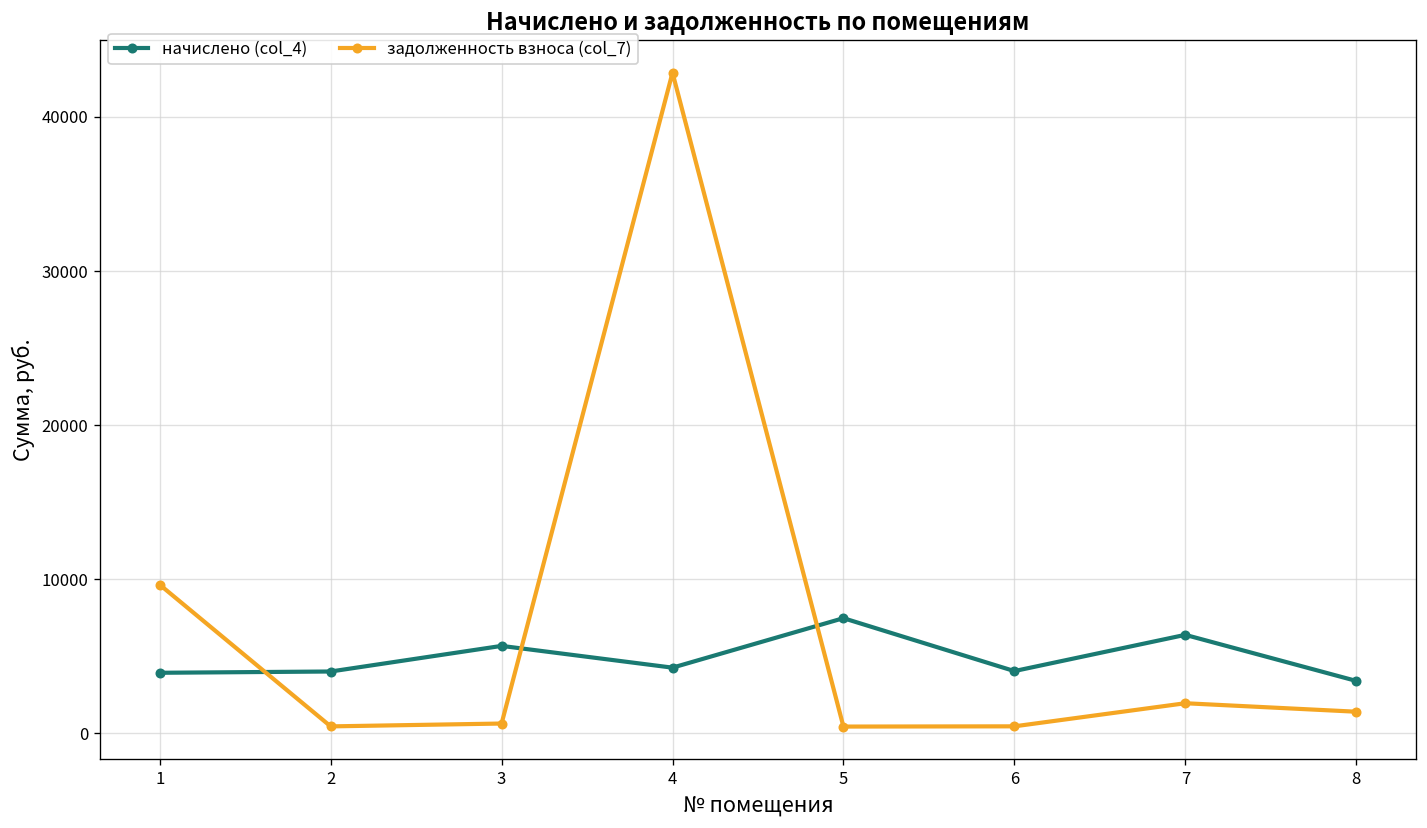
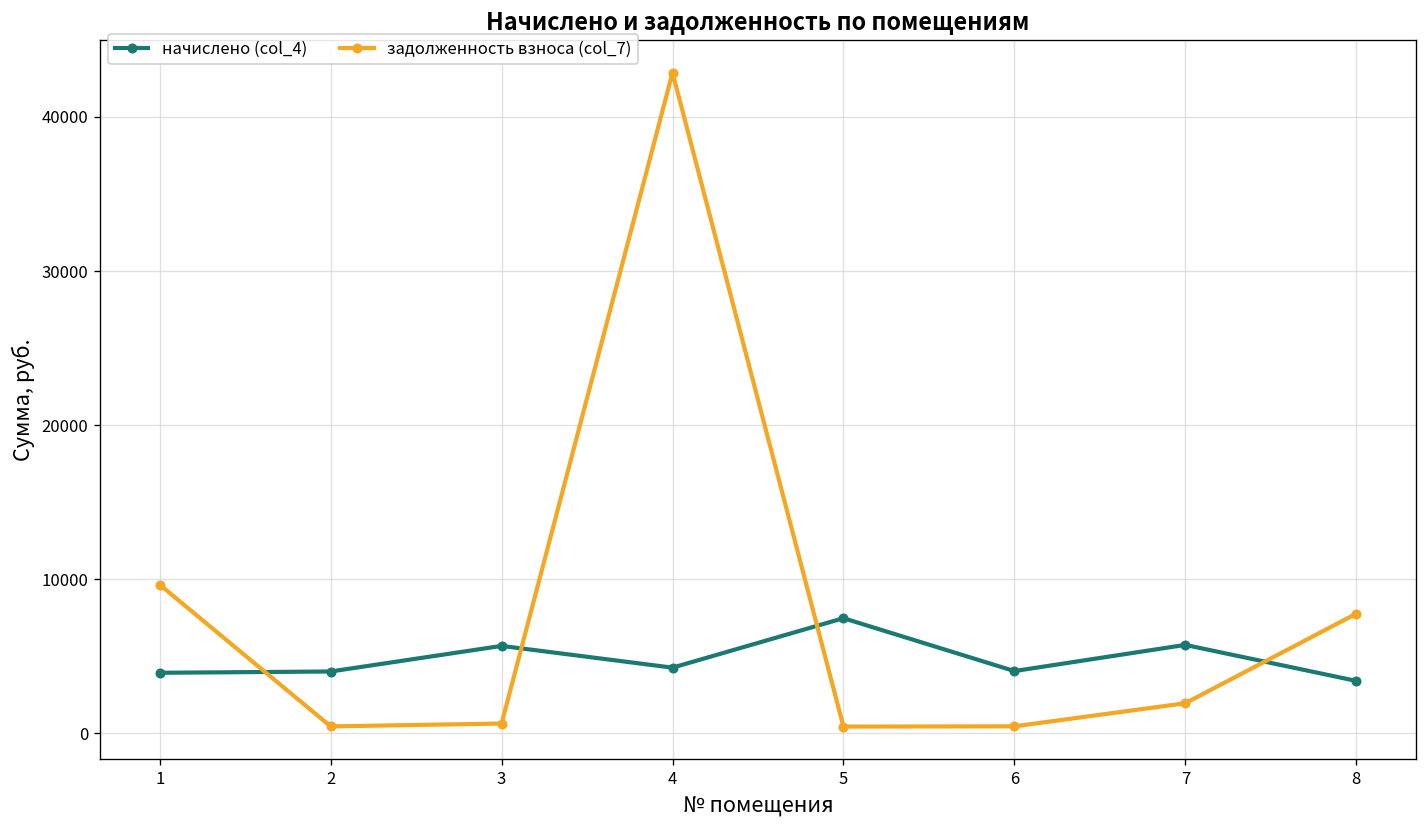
  {
    "начислено (col_4)": {
      "1": 3900,
      "2": 4000,
      "3": 5700,
      "4": 4300,
      "5": 7500,
      "6": 4000,
-     "7": 6400,
+     "7": 5700,
      "8": 3400
    },
    "задолженность взноса (col_7)": {
      "1": 9600,
      "2": 400,
      "3": 600,
      "4": 42900,
      "5": 400,
      "6": 400,
      "7": 1900,
-     "8": 1400
+     "8": 7800
    }
  }
